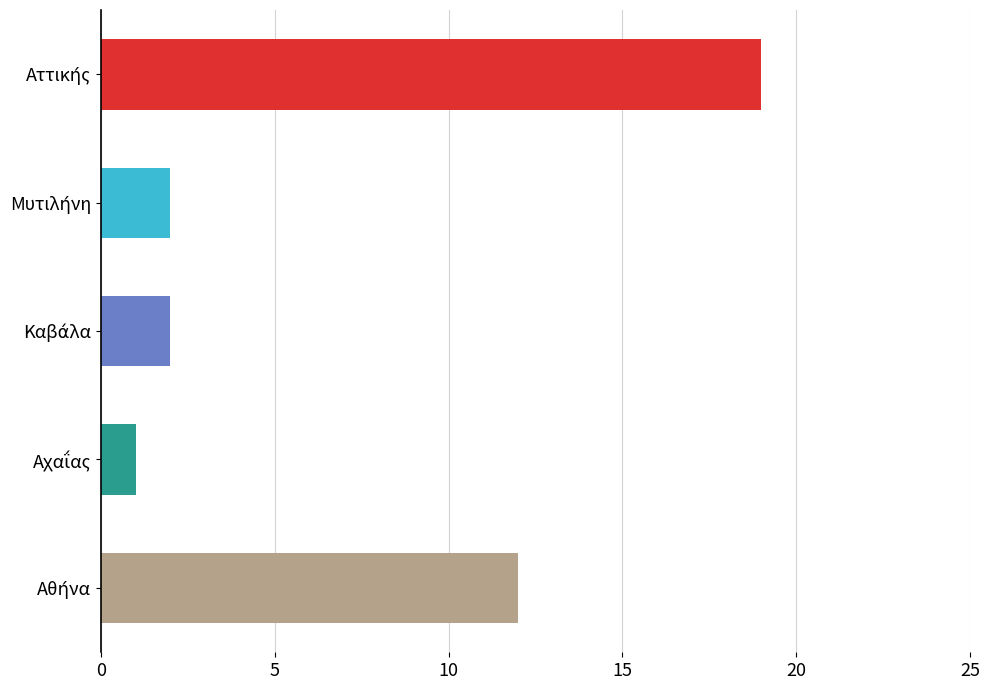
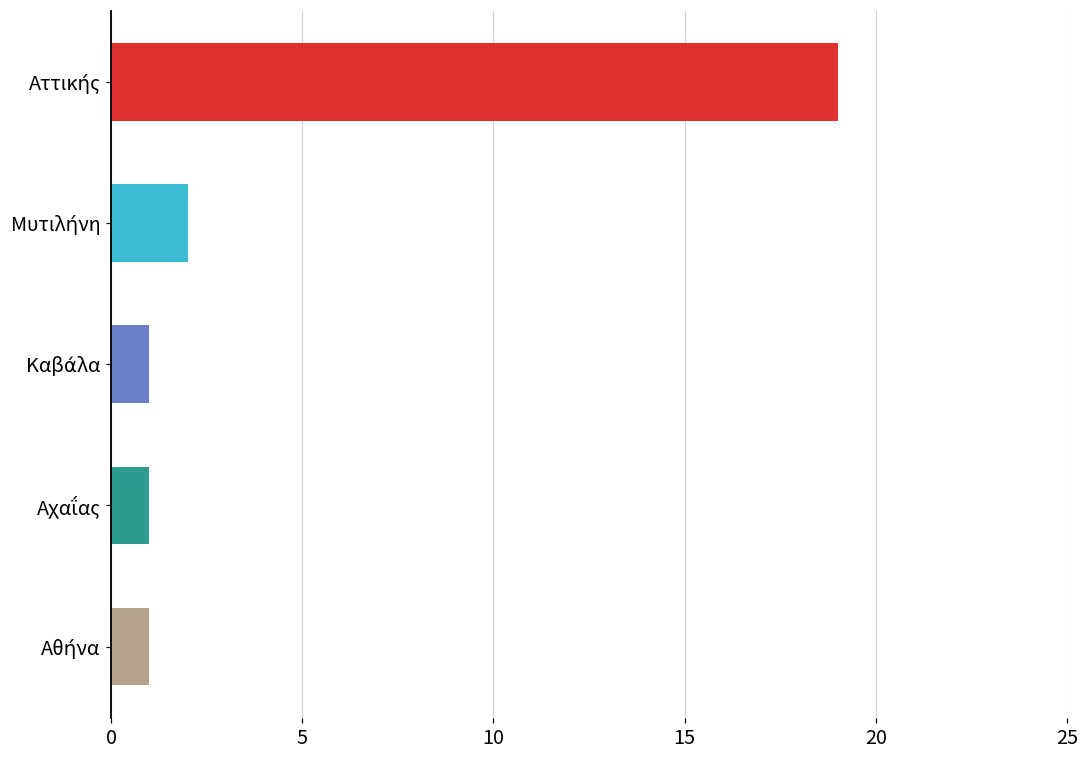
  {
    "Αττικής": 19,
    "Μυτιλήνη": 2,
-   "Καβάλα": 2,
+   "Καβάλα": 1,
    "Αχαΐας": 1,
-   "Αθήνα": 12
+   "Αθήνα": 1
  }
